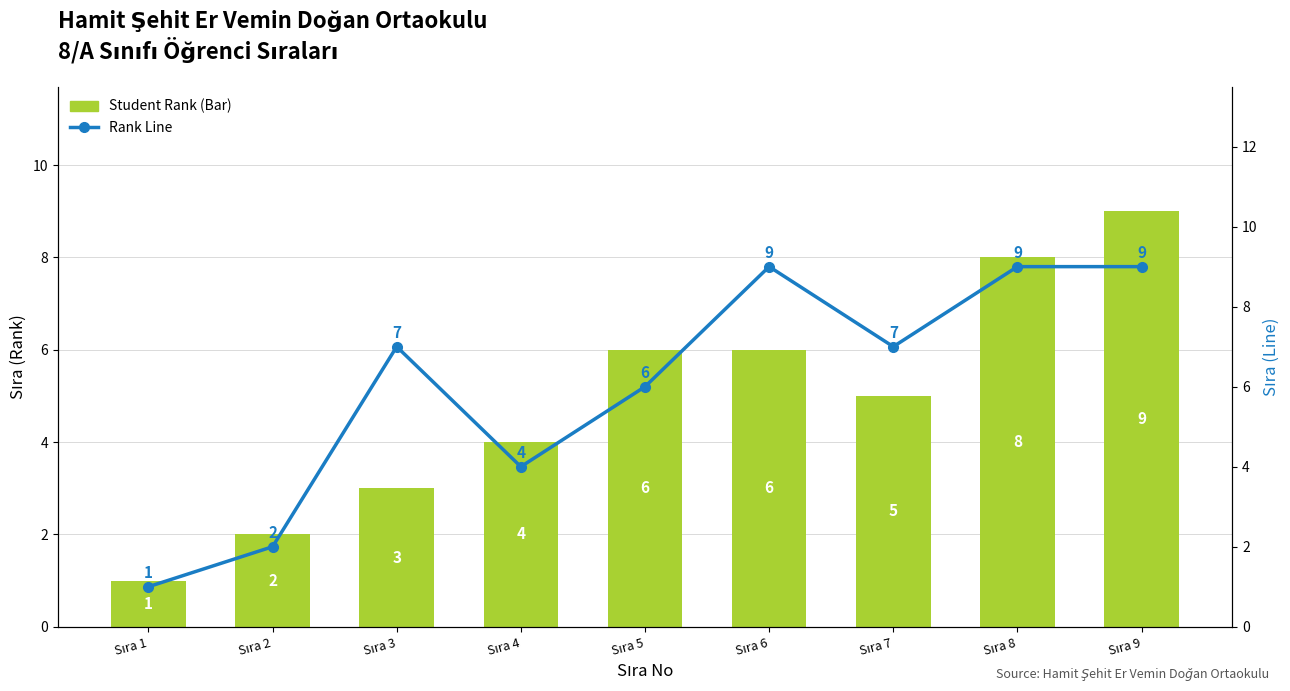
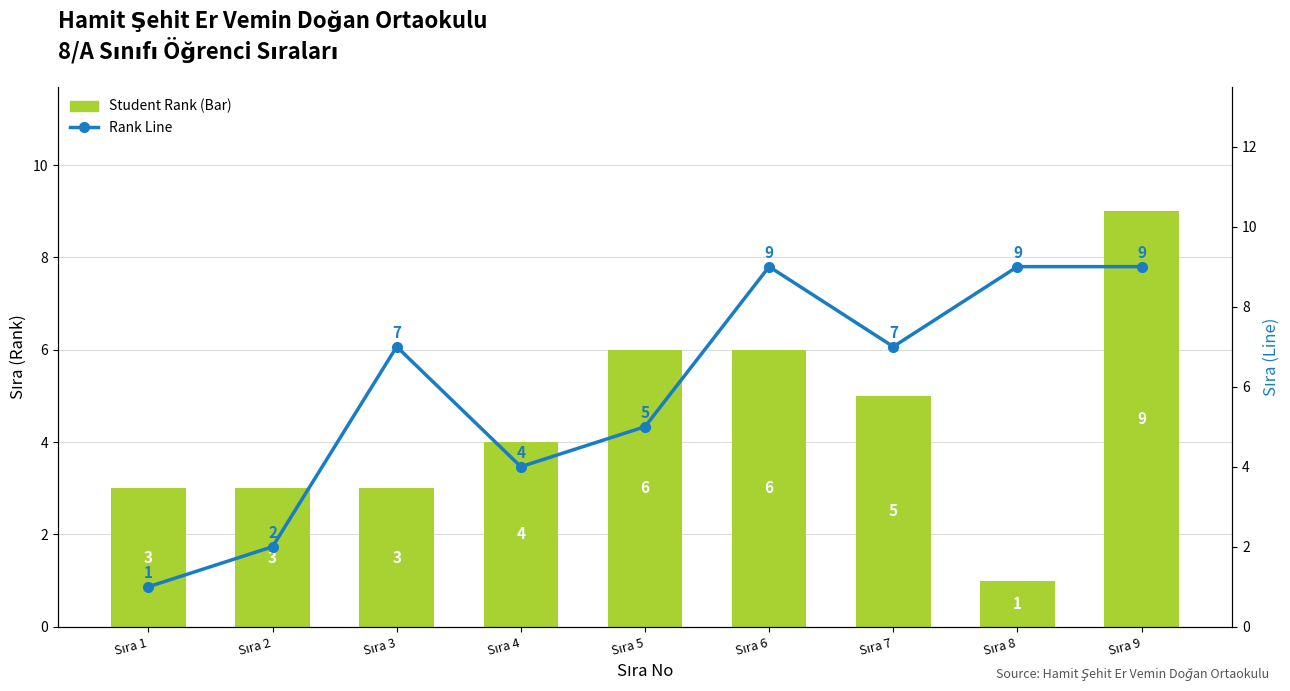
  {
    "Student Rank (Bar)": {
-     "Sıra 1": 1,
-     "Sıra 2": 2,
+     "Sıra 1": 3,
+     "Sıra 2": 3,
      "Sıra 3": 3,
      "Sıra 4": 4,
      "Sıra 5": 6,
      "Sıra 6": 6,
      "Sıra 7": 5,
-     "Sıra 8": 8,
+     "Sıra 8": 1,
      "Sıra 9": 9
    },
    "Rank Line": {
      "Sıra 3": 7,
-     "Sıra 5": 6,
+     "Sıra 5": 5,
      "Sıra 6": 9,
      "Sıra 7": 7,
      "Sıra 8": 9
    }
  }
